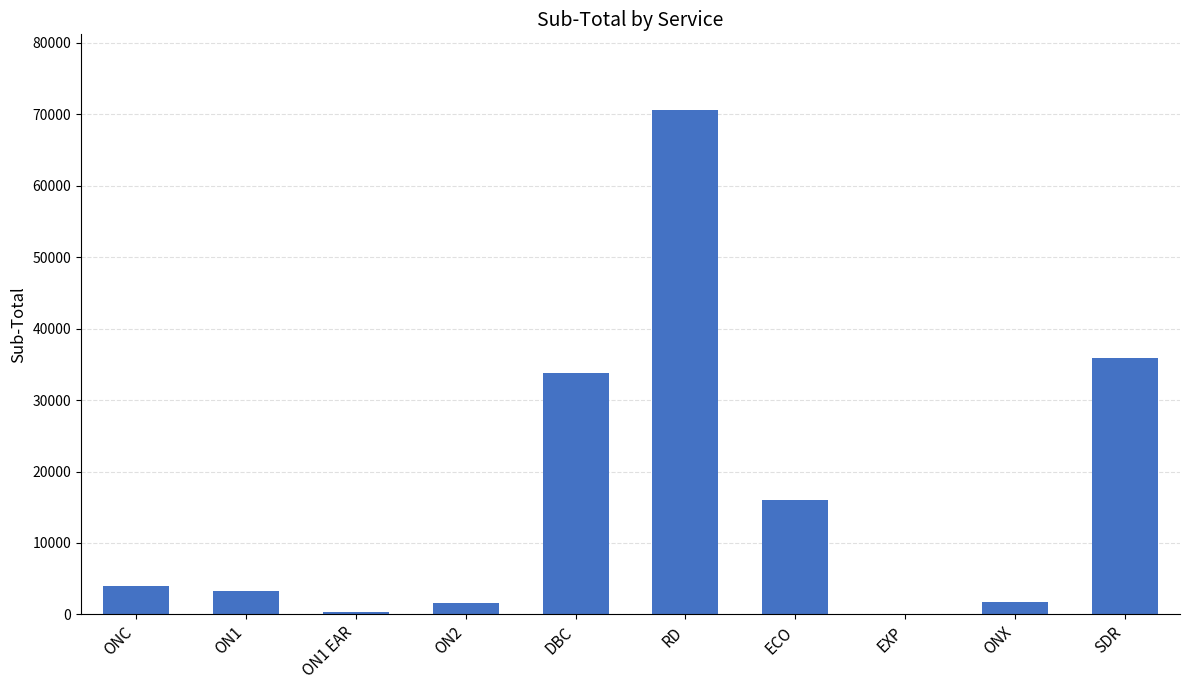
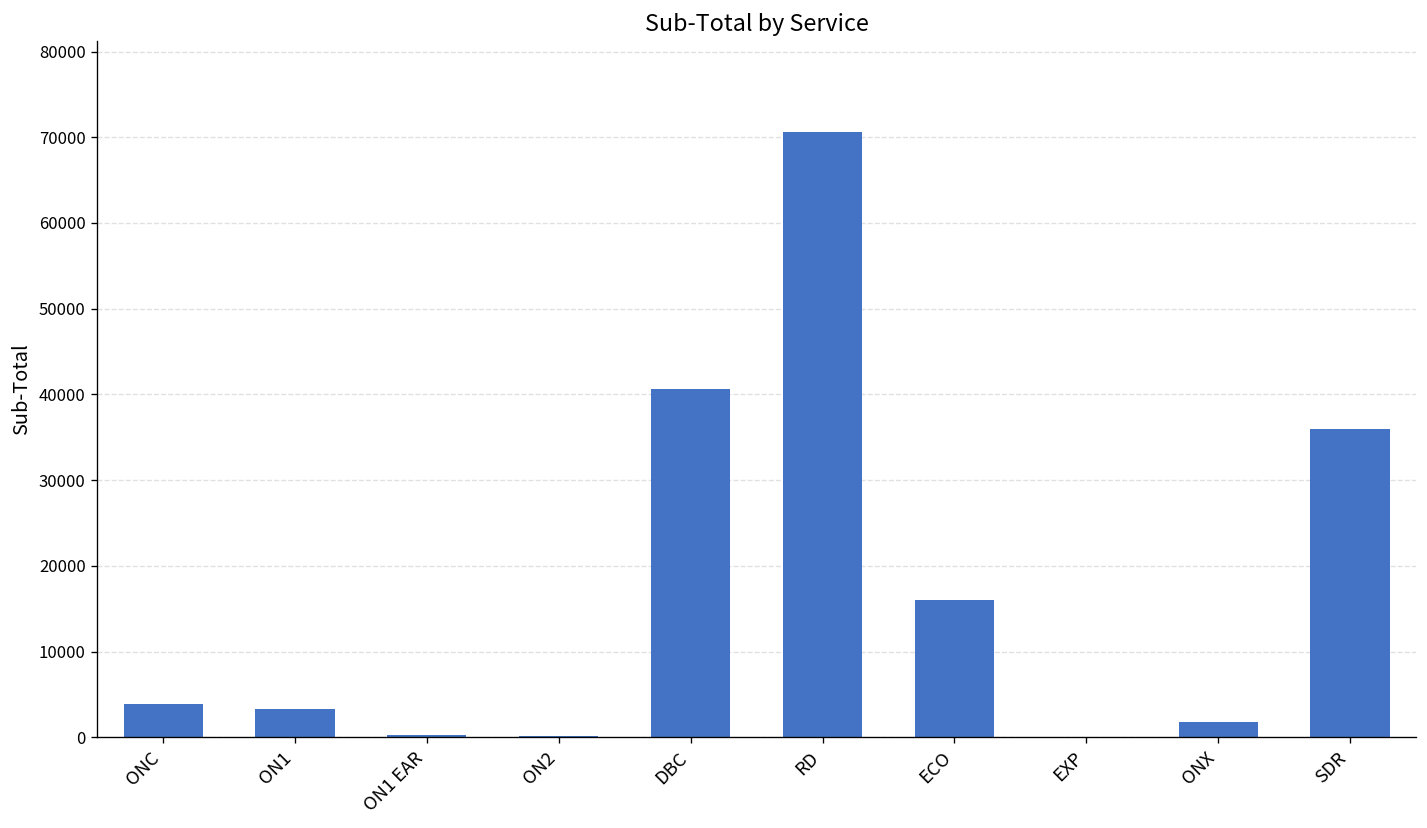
  {
    "ONC": 4000,
    "ON1": 3000,
-   "ON2": 2000,
-   "DBC": 34000,
+   "ON2": 0,
+   "DBC": 41000,
    "RD": 71000,
    "ECO": 16000,
    "ONX": 2000,
    "SDR": 36000
  }
